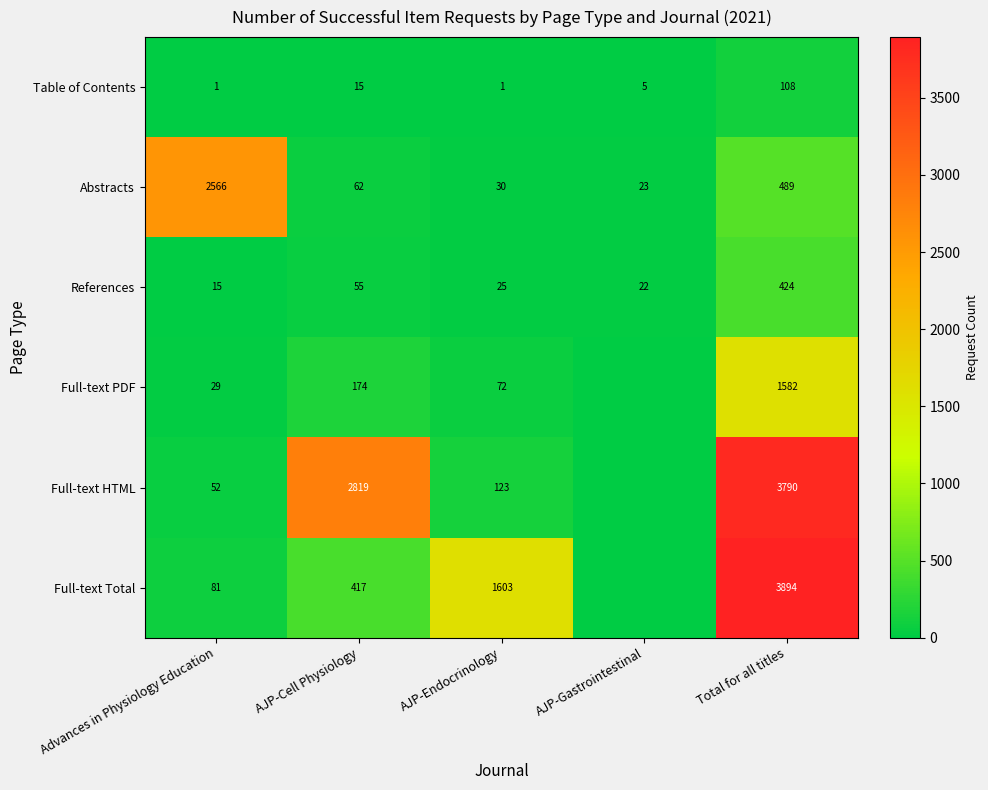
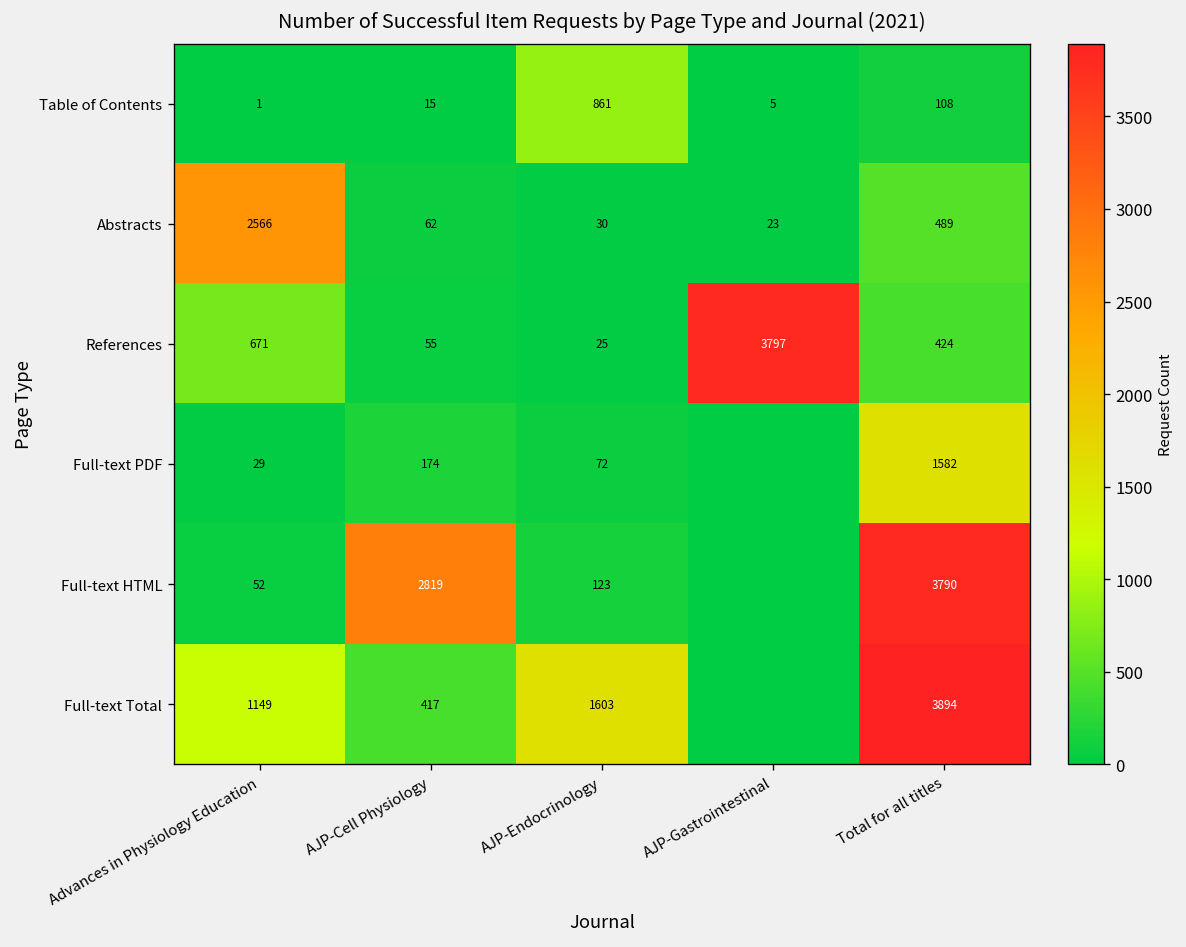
  {
    "Table of Contents": {
      "Advances in Physiology Education": 1,
      "AJP-Cell Physiology": 15,
-     "AJP-Endocrinology": 1,
+     "AJP-Endocrinology": 861,
      "AJP-Gastrointestinal": 5,
      "Total for all titles": 108
    },
    "Abstracts": {
      "Advances in Physiology Education": 2566,
      "AJP-Cell Physiology": 62,
      "AJP-Endocrinology": 30,
      "AJP-Gastrointestinal": 23,
      "Total for all titles": 489
    },
    "References": {
-     "Advances in Physiology Education": 15,
+     "Advances in Physiology Education": 671,
      "AJP-Cell Physiology": 55,
      "AJP-Endocrinology": 25,
-     "AJP-Gastrointestinal": 22,
+     "AJP-Gastrointestinal": 3797,
      "Total for all titles": 424
    },
    "Full-text PDF": {
      "Advances in Physiology Education": 29,
      "AJP-Cell Physiology": 174,
      "AJP-Endocrinology": 72,
      "Total for all titles": 1582
    },
    "Full-text HTML": {
      "Advances in Physiology Education": 52,
      "AJP-Cell Physiology": 2819,
      "AJP-Endocrinology": 123,
      "Total for all titles": 3790
    },
    "Full-text Total": {
-     "Advances in Physiology Education": 81,
+     "Advances in Physiology Education": 1149,
      "AJP-Cell Physiology": 417,
      "AJP-Endocrinology": 1603,
      "Total for all titles": 3894
    }
  }
